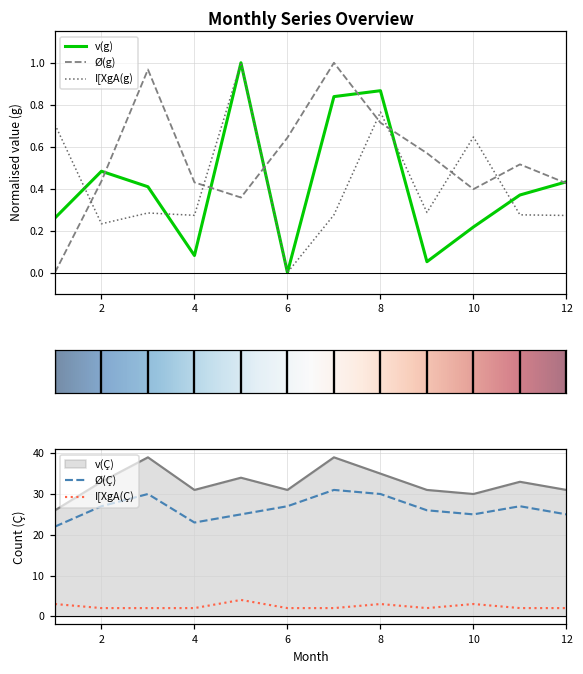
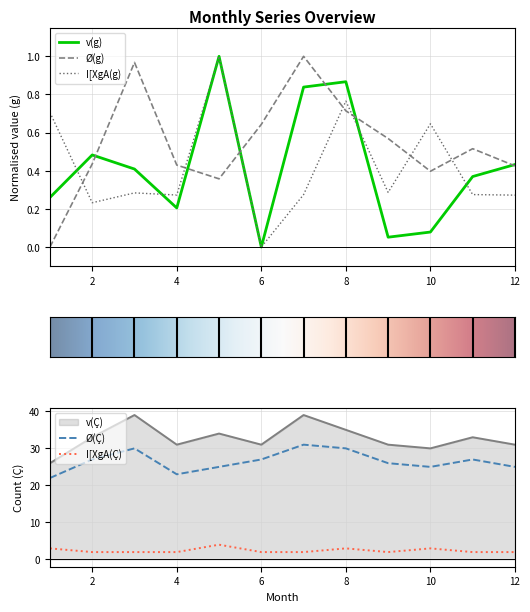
  {
    "Monthly Series Overview": {
      "v(g)": {
        "2": 0.48,
-       "4": 0.08,
+       "4": 0.20,
        "8": 0.87,
-       "10": 0.22
+       "10": 0.08
      }
    }
  }
